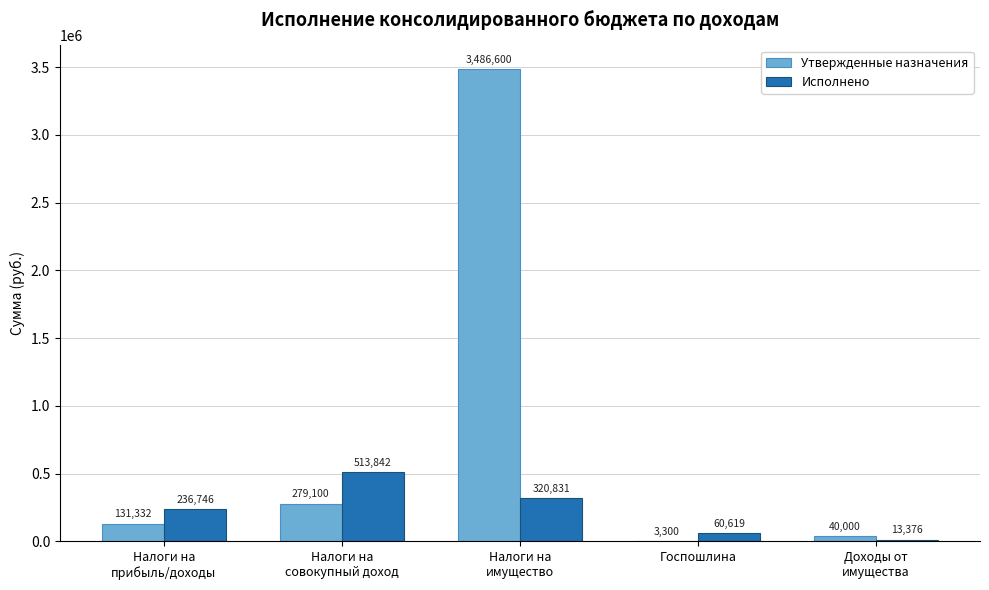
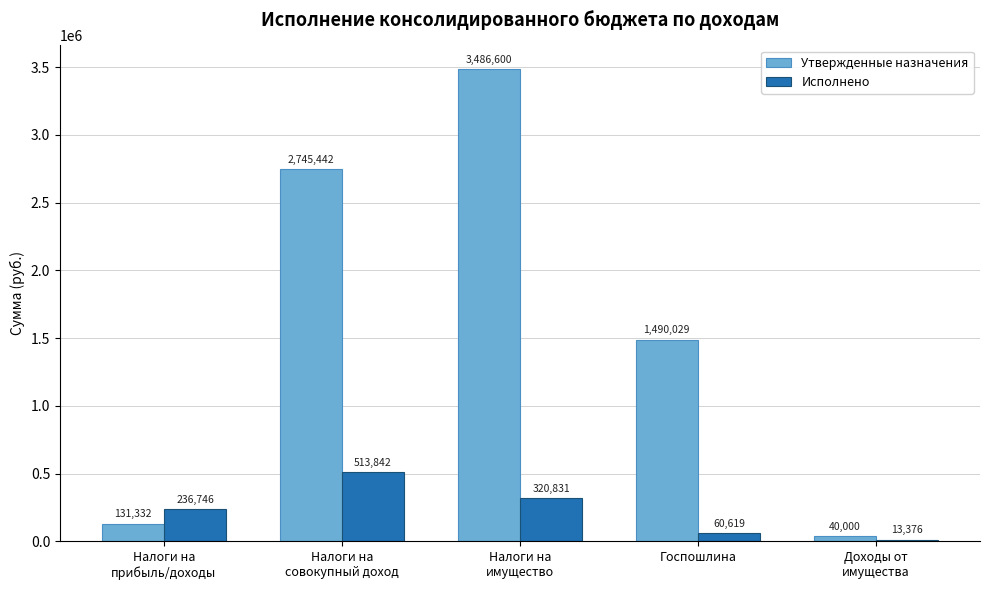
  {
    "Утвержденные назначения": {
      "Налоги на прибыль/доходы": "131,332",
-     "Налоги на совокупный доход": "279,100",
+     "Налоги на совокупный доход": "2,745,442",
      "Налоги на имущество": "3,486,600",
-     "Госпошлина": "3,300",
+     "Госпошлина": "1,490,029",
      "Доходы от имущества": "40,000"
    },
    "Исполнено": {
      "Налоги на прибыль/доходы": "236,746",
      "Налоги на совокупный доход": "513,842",
      "Налоги на имущество": "320,831",
      "Госпошлина": "60,619",
      "Доходы от имущества": "13,376"
    }
  }
